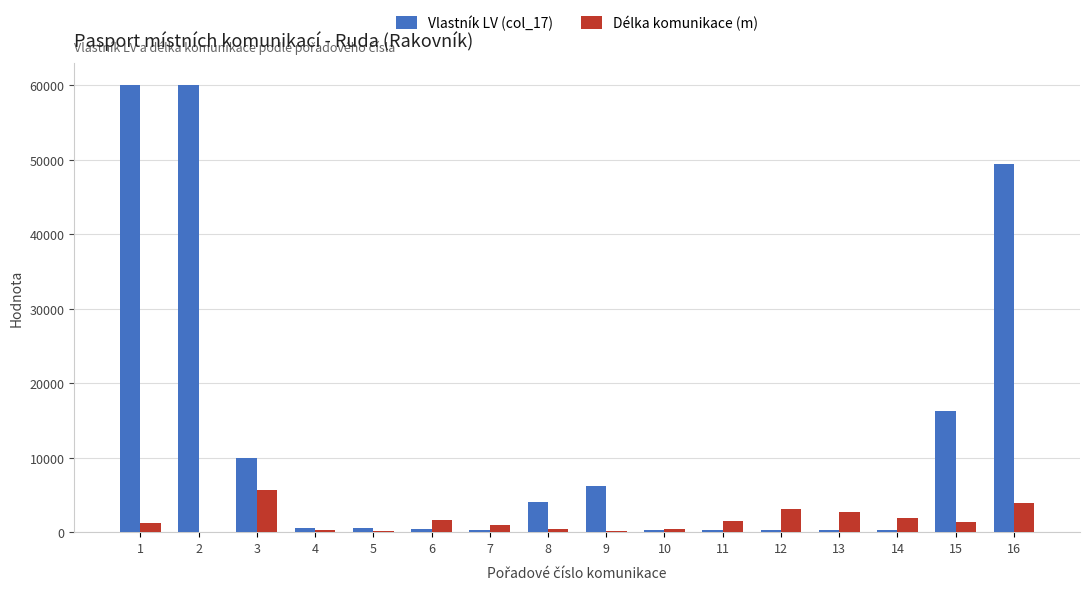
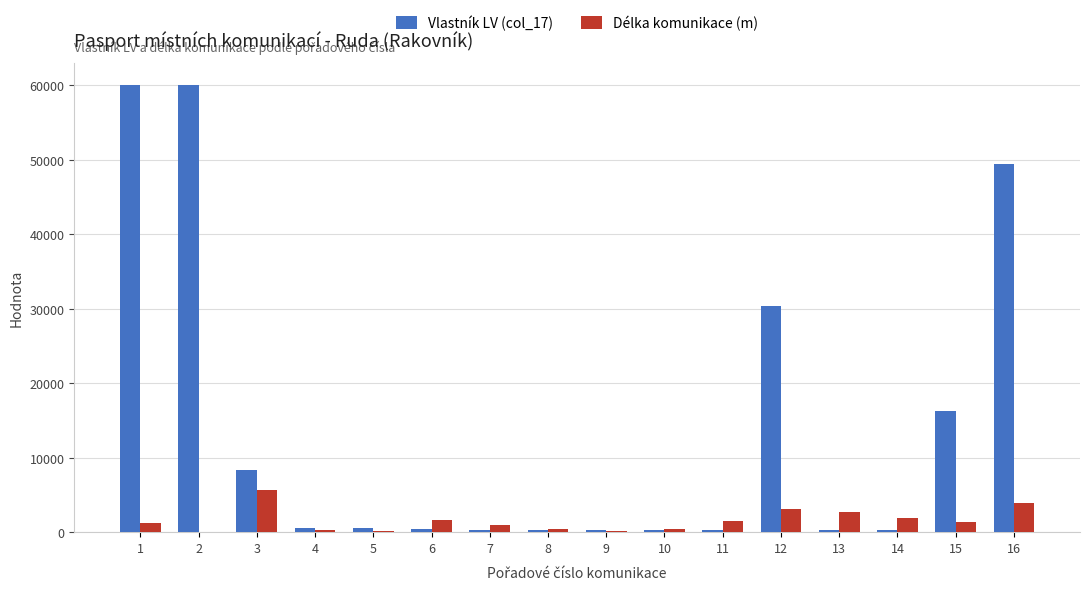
  {
    "Vlastník LV (col_17)": {
      "1": 60000,
      "2": 60000,
-     "3": 10000,
+     "3": 8000,
      "4": 0,
      "5": 0,
      "6": 0,
-     "8": 4000,
-     "9": 6000,
-     "12": 0,
+     "8": 0,
+     "9": 0,
+     "12": 30000,
      "15": 16000,
      "16": 50000
    },
    "Délka komunikace (m)": {
      "1": 1000,
      "3": 6000,
      "6": 2000,
      "7": 1000,
      "8": 0,
      "10": 0,
      "11": 1000,
      "12": 3000,
      "13": 3000,
      "14": 2000,
      "15": 1000,
      "16": 4000
    }
  }
